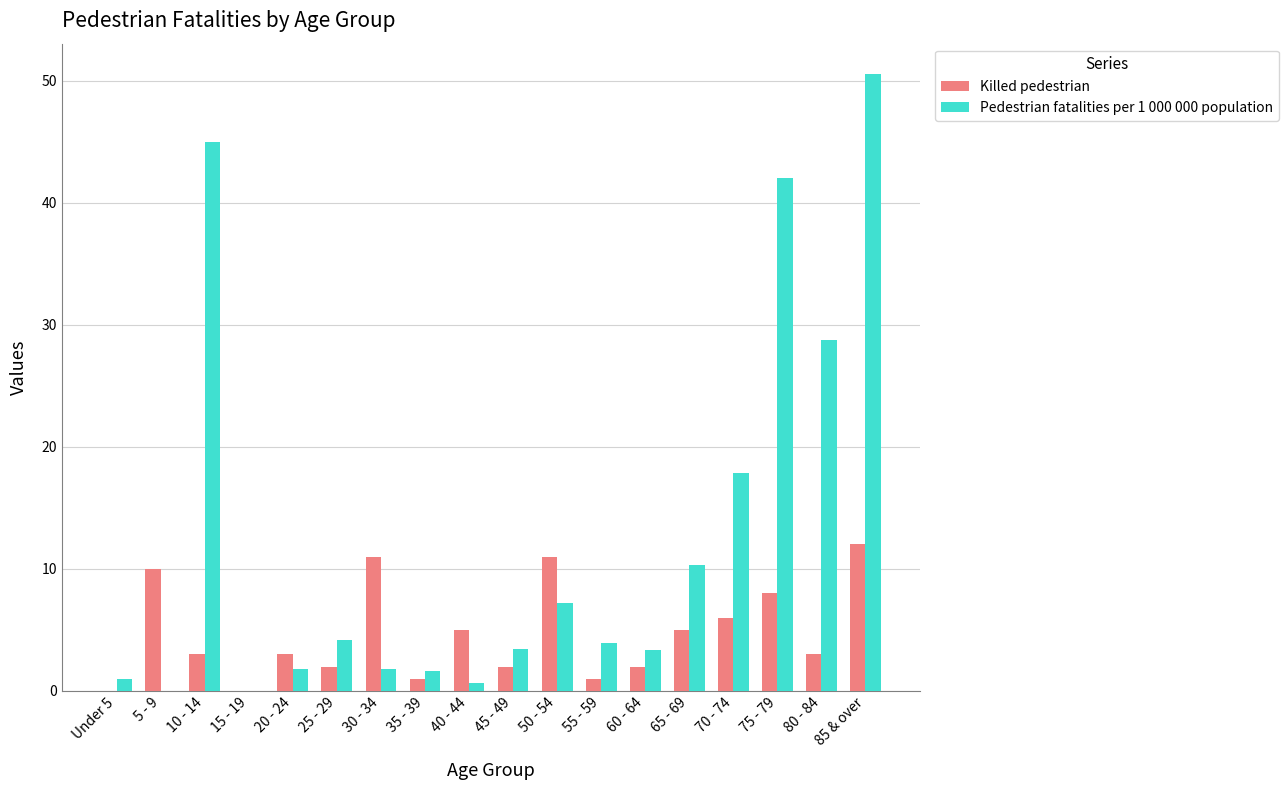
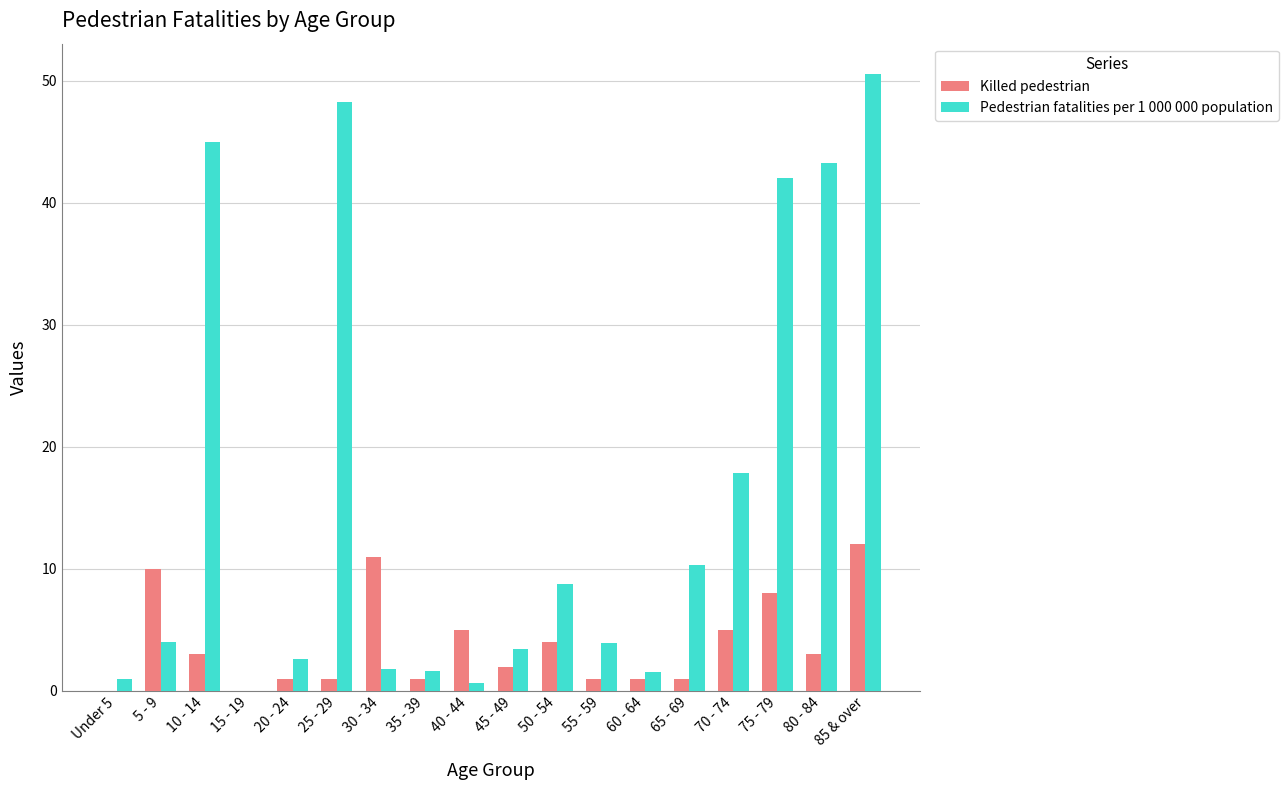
  {
    "Killed pedestrian": {
      "Under 5": 0,
      "5 - 9": 10,
      "10 - 14": 3,
      "15 - 19": 0,
-     "20 - 24": 3,
-     "25 - 29": 2,
+     "20 - 24": 1,
+     "25 - 29": 1,
      "30 - 34": 11,
      "35 - 39": 1,
      "40 - 44": 5,
      "45 - 49": 2,
-     "50 - 54": 11,
+     "50 - 54": 4,
      "55 - 59": 1,
-     "60 - 64": 2,
-     "65 - 69": 5,
-     "70 - 74": 6,
+     "60 - 64": 1,
+     "65 - 69": 1,
+     "70 - 74": 5,
      "75 - 79": 8,
      "80 - 84": 3,
      "85 & over": 12
    },
    "Pedestrian fatalities per 1 000 000 population": {
      "Under 5": 1.0,
-     "5 - 9": 0,
+     "5 - 9": 4,
      "10 - 14": 45.0,
      "15 - 19": 0.0,
-     "20 - 24": 1.8,
-     "25 - 29": 4.2,
+     "20 - 24": 2.6,
+     "25 - 29": 48.3,
      "30 - 34": 1.8,
      "35 - 39": 1.6,
      "40 - 44": 0.7,
      "45 - 49": 3.4,
-     "50 - 54": 7.2,
+     "50 - 54": 8.8,
      "55 - 59": 3.9,
-     "60 - 64": 3.4,
+     "60 - 64": 1.5,
      "65 - 69": 10.3,
      "70 - 74": 17.8,
      "75 - 79": 42.0,
-     "80 - 84": 28.8,
+     "80 - 84": 43.2,
      "85 & over": 50.5
    }
  }
